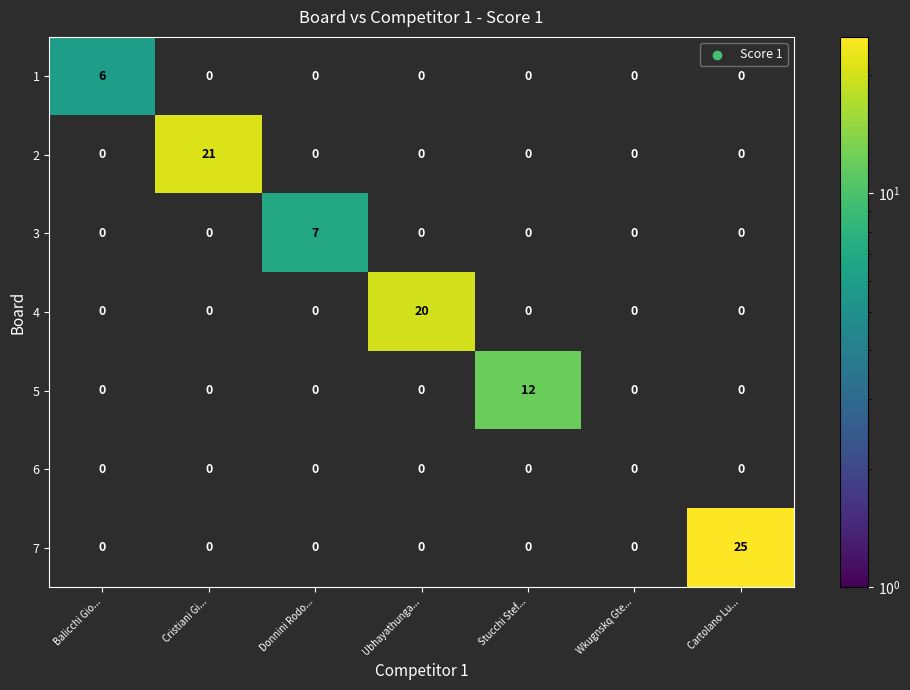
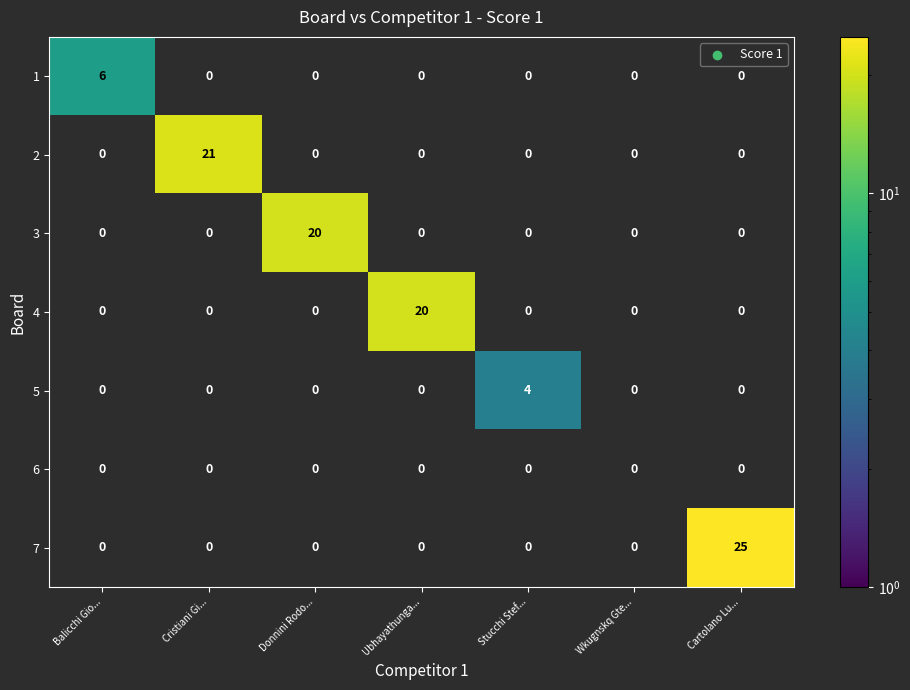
  {
    "1": {
      "Balicchi Gio...": 6,
      "Cristiani Gi...": 0,
      "Donnini Rodo...": 0,
      "Ubhayathunga...": 0,
      "Stucchi Stef...": 0,
      "Wkugnskq Gte...": 0,
      "Cartolano Lu...": 0
    },
    "2": {
      "Balicchi Gio...": 0,
      "Cristiani Gi...": 21,
      "Donnini Rodo...": 0,
      "Ubhayathunga...": 0,
      "Stucchi Stef...": 0,
      "Wkugnskq Gte...": 0,
      "Cartolano Lu...": 0
    },
    "3": {
      "Balicchi Gio...": 0,
      "Cristiani Gi...": 0,
-     "Donnini Rodo...": 7,
+     "Donnini Rodo...": 20,
      "Ubhayathunga...": 0,
      "Stucchi Stef...": 0,
      "Wkugnskq Gte...": 0,
      "Cartolano Lu...": 0
    },
    "4": {
      "Balicchi Gio...": 0,
      "Cristiani Gi...": 0,
      "Donnini Rodo...": 0,
      "Ubhayathunga...": 20,
      "Stucchi Stef...": 0,
      "Wkugnskq Gte...": 0,
      "Cartolano Lu...": 0
    },
    "5": {
      "Balicchi Gio...": 0,
      "Cristiani Gi...": 0,
      "Donnini Rodo...": 0,
      "Ubhayathunga...": 0,
-     "Stucchi Stef...": 12,
+     "Stucchi Stef...": 4,
      "Wkugnskq Gte...": 0,
      "Cartolano Lu...": 0
    },
    "6": {
      "Balicchi Gio...": 0,
      "Cristiani Gi...": 0,
      "Donnini Rodo...": 0,
      "Ubhayathunga...": 0,
      "Stucchi Stef...": 0,
      "Wkugnskq Gte...": 0,
      "Cartolano Lu...": 0
    },
    "7": {
      "Balicchi Gio...": 0,
      "Cristiani Gi...": 0,
      "Donnini Rodo...": 0,
      "Ubhayathunga...": 0,
      "Stucchi Stef...": 0,
      "Wkugnskq Gte...": 0,
      "Cartolano Lu...": 25
    }
  }
